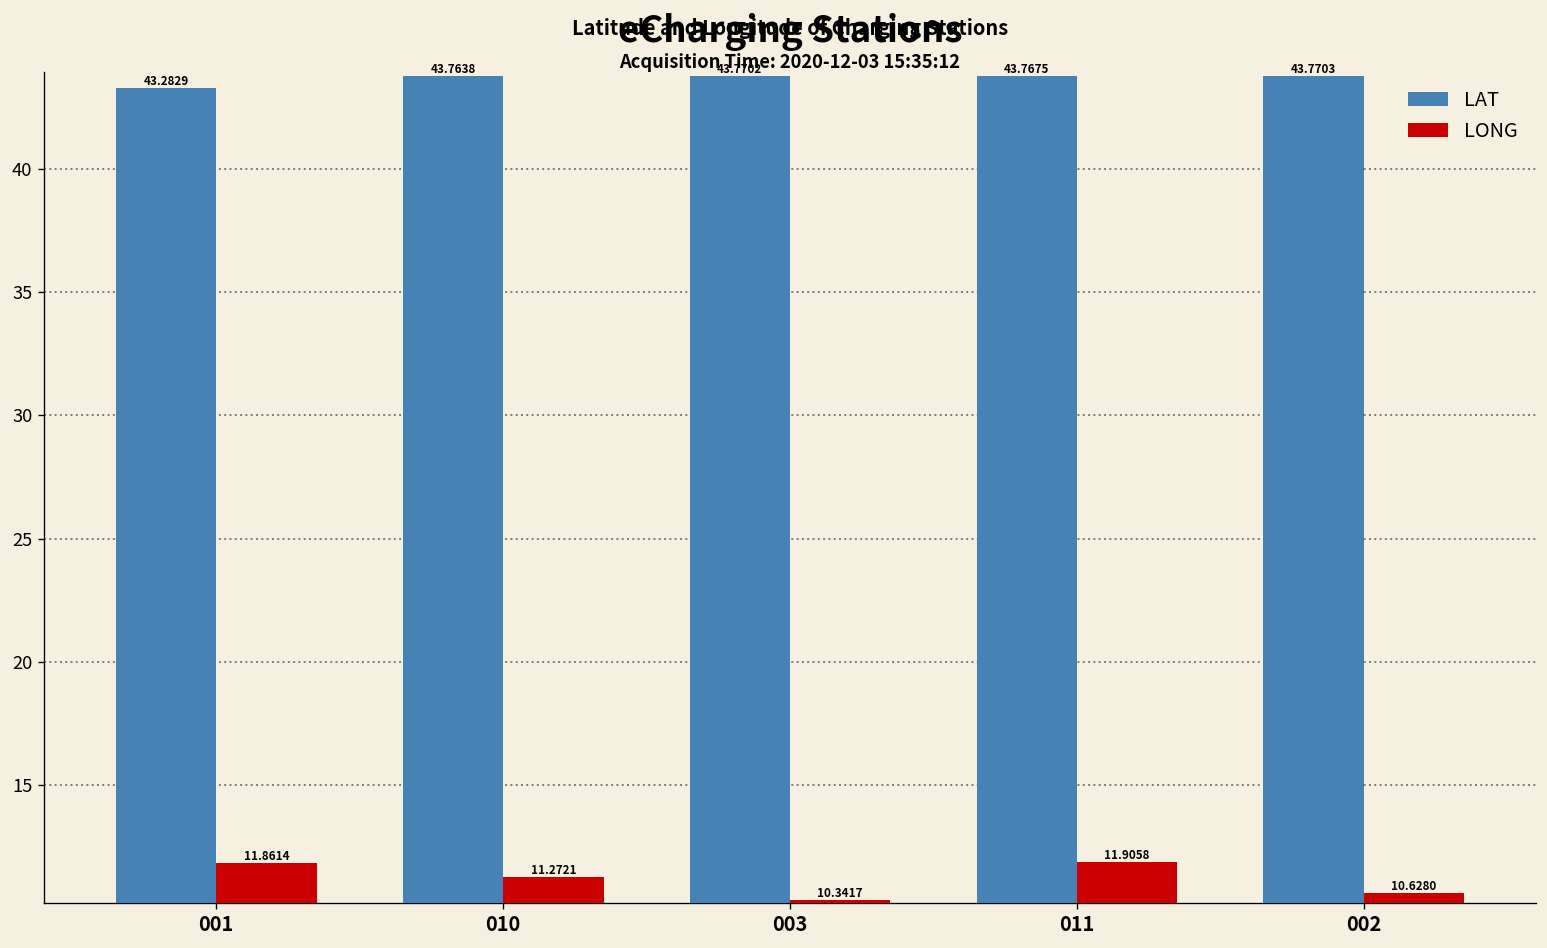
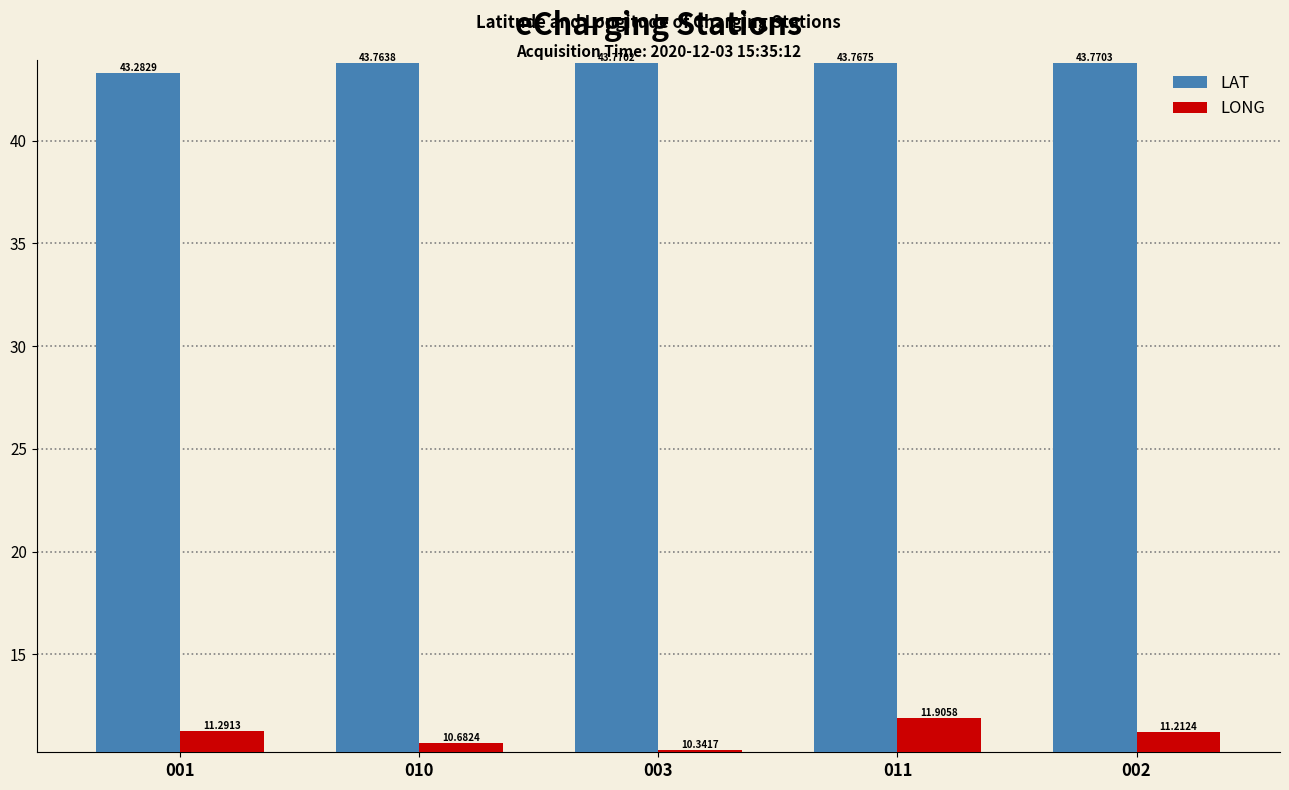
  {
    "LAT": {
      "001": 43.2829,
      "010": 43.7638,
      "011": 43.7675,
      "002": 43.7703
    },
    "LONG": {
-     "001": 11.8614,
-     "010": 11.2721,
+     "001": 11.2913,
+     "010": 10.6824,
      "003": 10.3417,
      "011": 11.9058,
-     "002": 10.6280
+     "002": 11.2124
    }
  }
